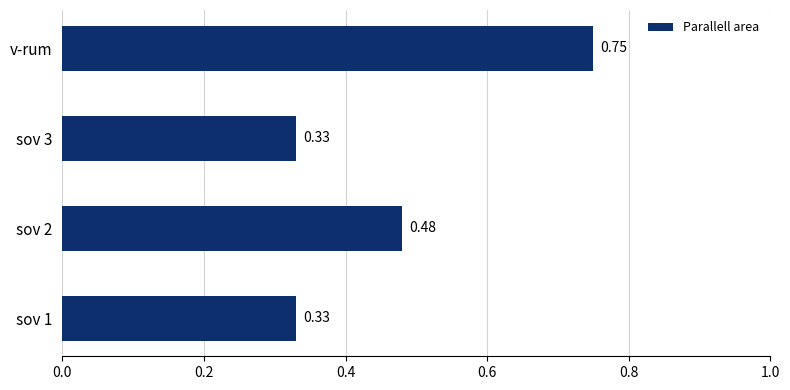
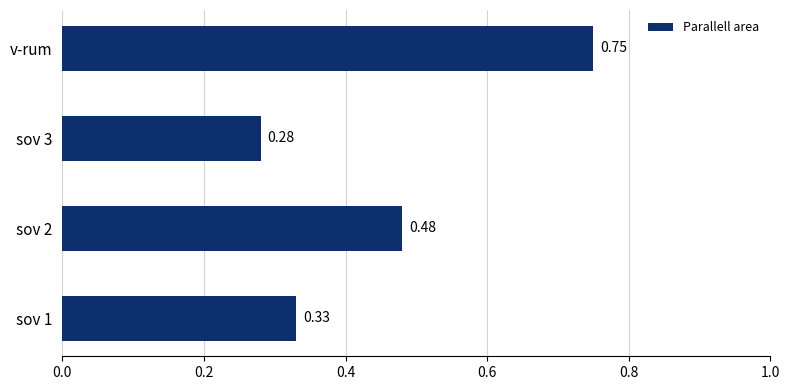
  {
    "v-rum": 0.75,
-   "sov 3": 0.33,
+   "sov 3": 0.28,
    "sov 2": 0.48,
    "sov 1": 0.33
  }
